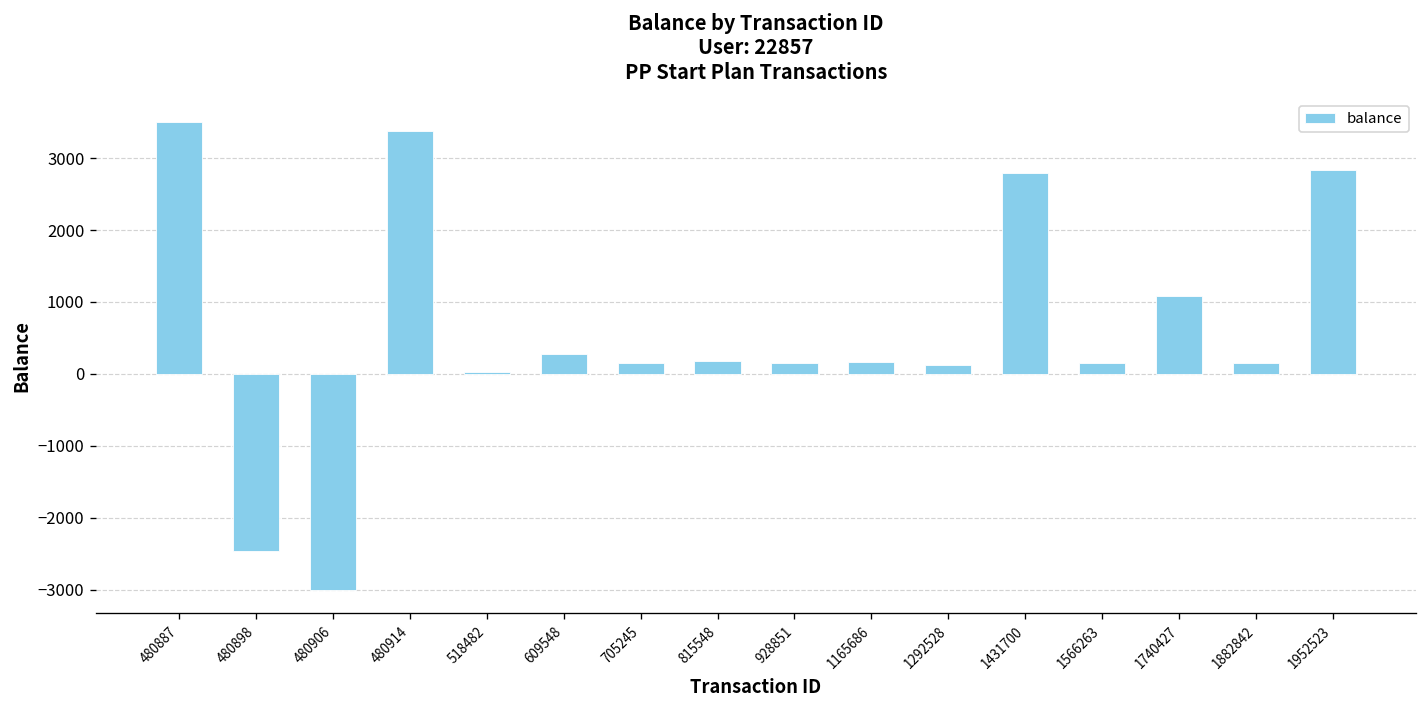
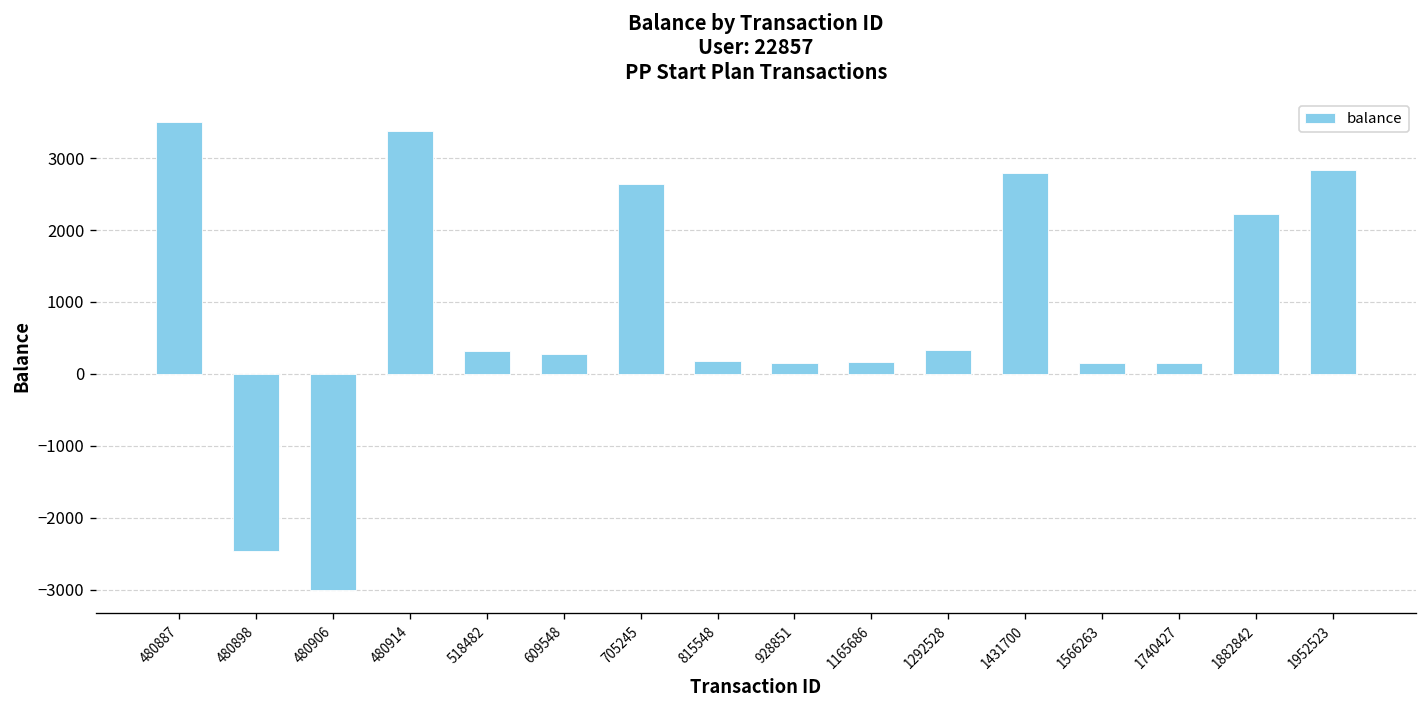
  {
    "480887": 3500,
    "480898": -2500,
    "480906": -3000,
    "480914": 3400,
-   "518482": 0,
+   "518482": 300,
    "609548": 300,
-   "705245": 200,
+   "705245": 2600,
    "815548": 200,
    "928851": 200,
    "1165686": 200,
-   "1292528": 100,
+   "1292528": 300,
    "1431700": 2800,
    "1566263": 100,
-   "1740427": 1100,
-   "1882842": 200,
+   "1740427": 200,
+   "1882842": 2200,
    "1952523": 2800
  }
